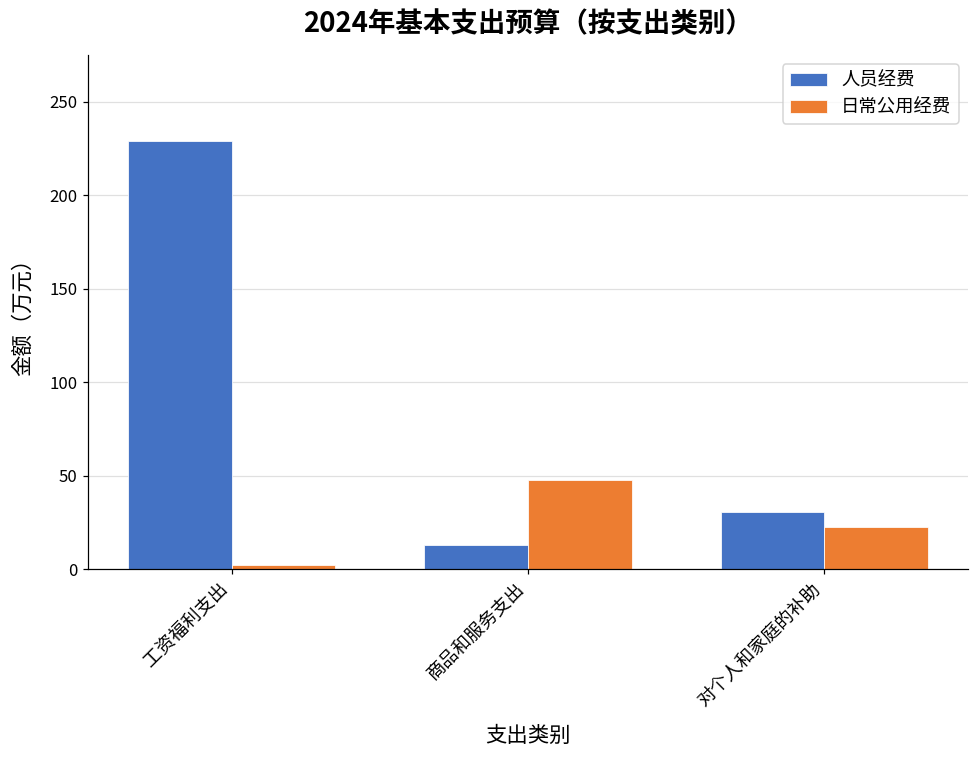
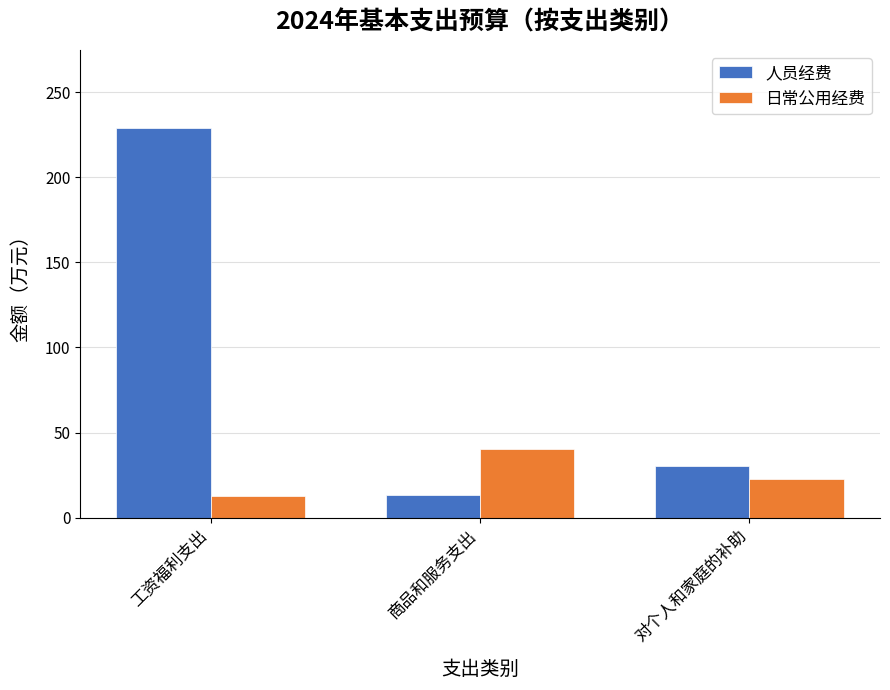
  {
    "人员经费": {
      "工资福利支出": 229,
      "商品和服务支出": 13,
      "对个人和家庭的补助": 31
    },
    "日常公用经费": {
-     "工资福利支出": 3,
-     "商品和服务支出": 48,
+     "工资福利支出": 13,
+     "商品和服务支出": 41,
      "对个人和家庭的补助": 23
    }
  }
